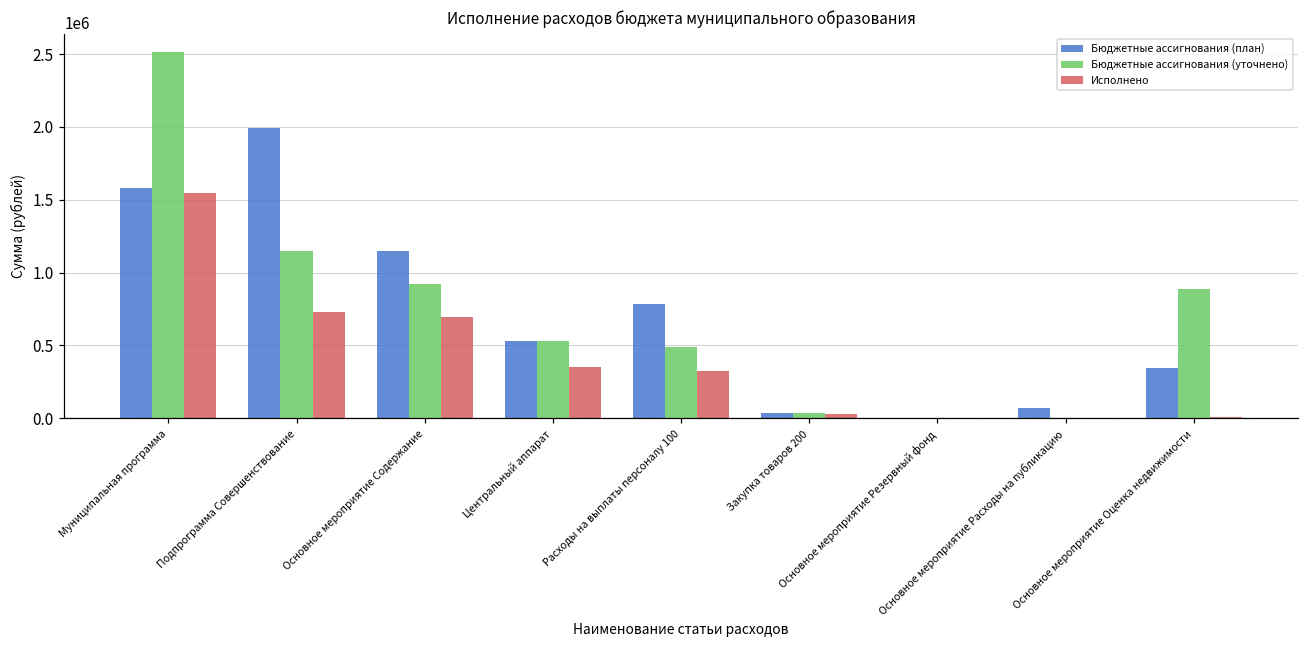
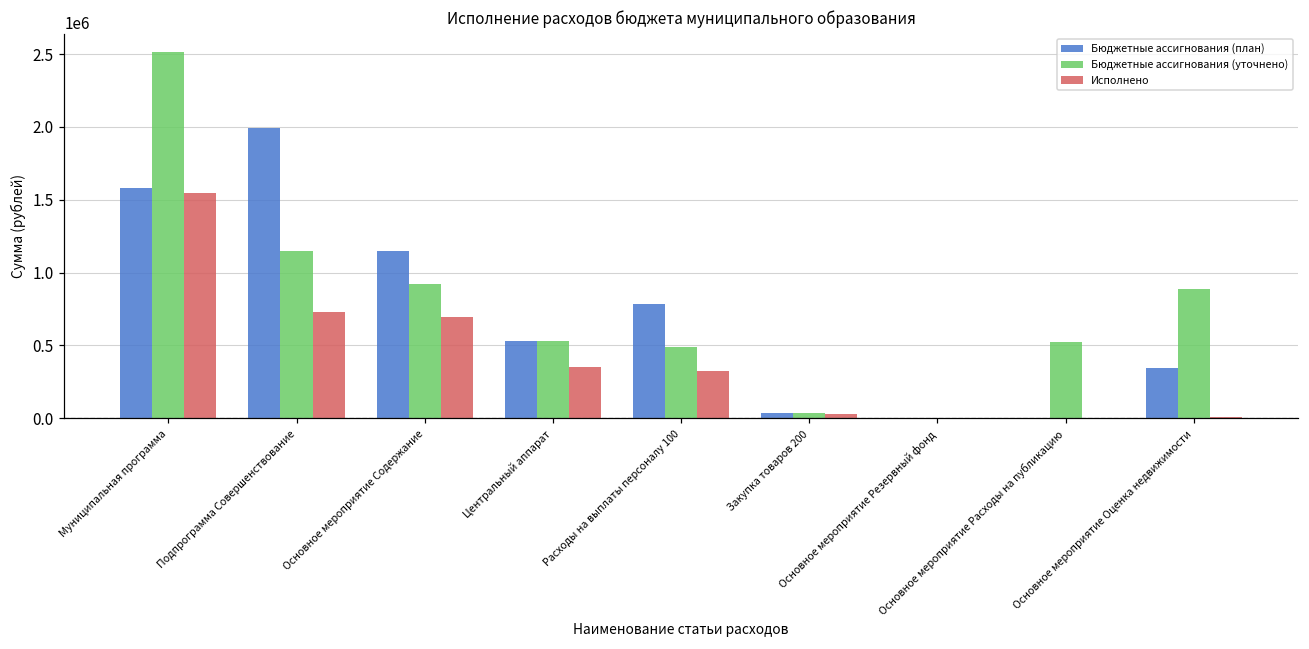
  {
    "Бюджетные ассигнования (план)": {
      "Муниципальная программа": 1580000,
      "Подпрограмма Совершенствование": 1990000,
      "Основное мероприятие Содержание": 1150000,
      "Центральный аппарат": 530000,
      "Расходы на выплаты персоналу 100": 780000,
      "Закупка товаров 200": 40000,
-     "Основное мероприятие Расходы на публикацию": 70000,
+     "Основное мероприятие Расходы на публикацию": 0,
      "Основное мероприятие Оценка недвижимости": 350000
    },
    "Бюджетные ассигнования (уточнено)": {
      "Муниципальная программа": 2520000,
      "Подпрограмма Совершенствование": 1140000,
      "Основное мероприятие Содержание": 920000,
      "Центральный аппарат": 530000,
      "Расходы на выплаты персоналу 100": 490000,
      "Закупка товаров 200": 40000,
-     "Основное мероприятие Расходы на публикацию": 0,
+     "Основное мероприятие Расходы на публикацию": 520000,
      "Основное мероприятие Оценка недвижимости": 890000
    },
    "Исполнено": {
      "Муниципальная программа": 1550000,
      "Подпрограмма Совершенствование": 730000,
      "Основное мероприятие Содержание": 690000,
      "Центральный аппарат": 350000,
      "Расходы на выплаты персоналу 100": 320000,
      "Закупка товаров 200": 30000,
      "Основное мероприятие Резервный фонд": 0,
      "Основное мероприятие Расходы на публикацию": 0
    }
  }
